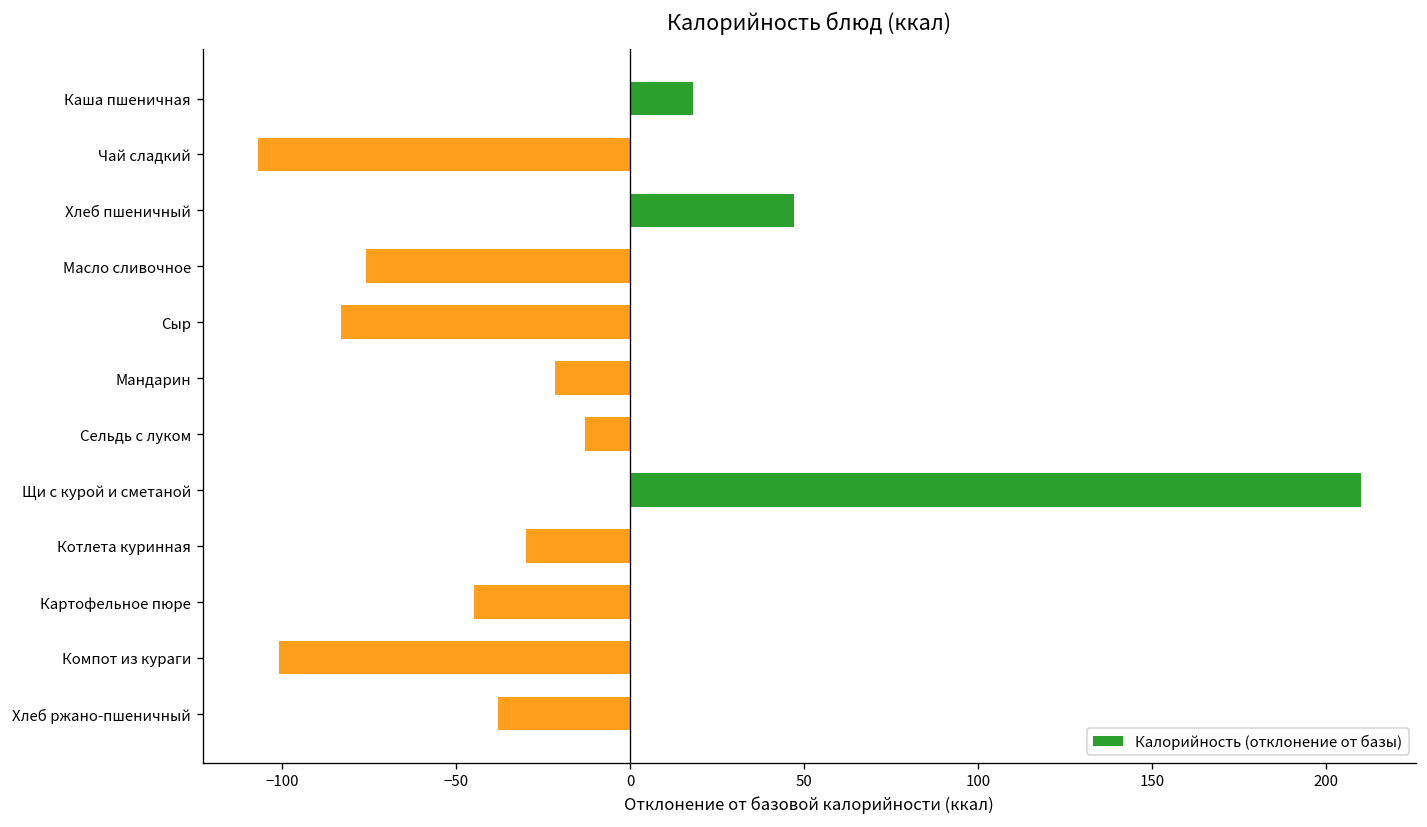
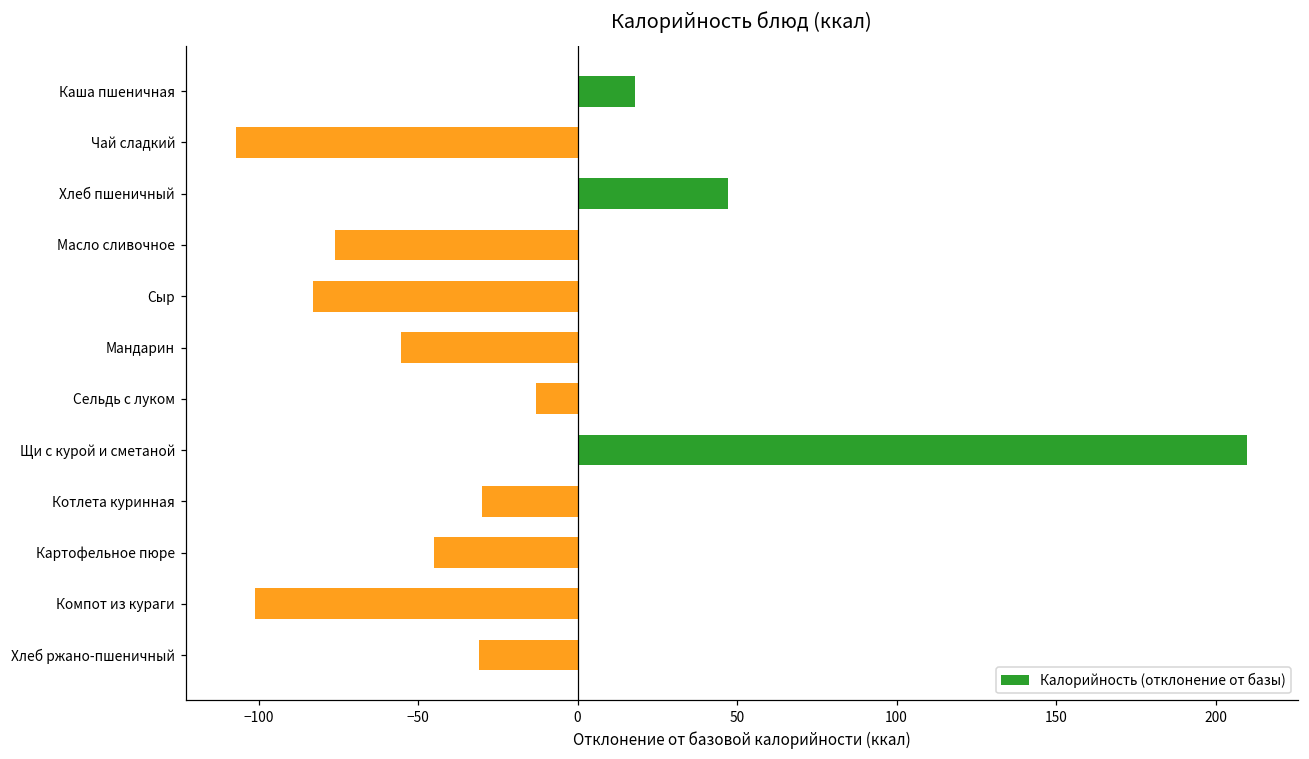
  {
    "Каша пшеничная": 18,
    "Чай сладкий": -107,
    "Хлеб пшеничный": 47,
    "Масло сливочное": -76,
    "Сыр": -83,
-   "Мандарин": -22,
+   "Мандарин": -56,
    "Сельдь с луком": -13,
    "Щи с курой и сметаной": 210,
    "Котлета куринная": -30,
    "Картофельное пюре": -45,
    "Компот из кураги": -101,
-   "Хлеб ржано-пшеничный": -38
+   "Хлеб ржано-пшеничный": -31
  }
